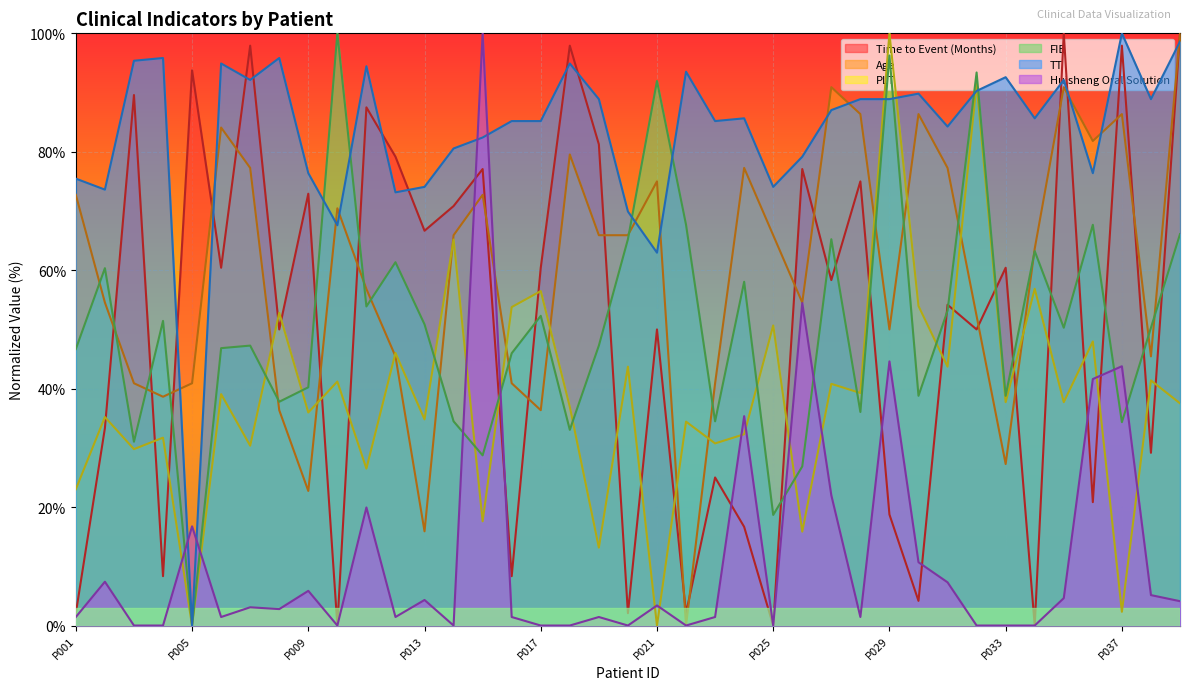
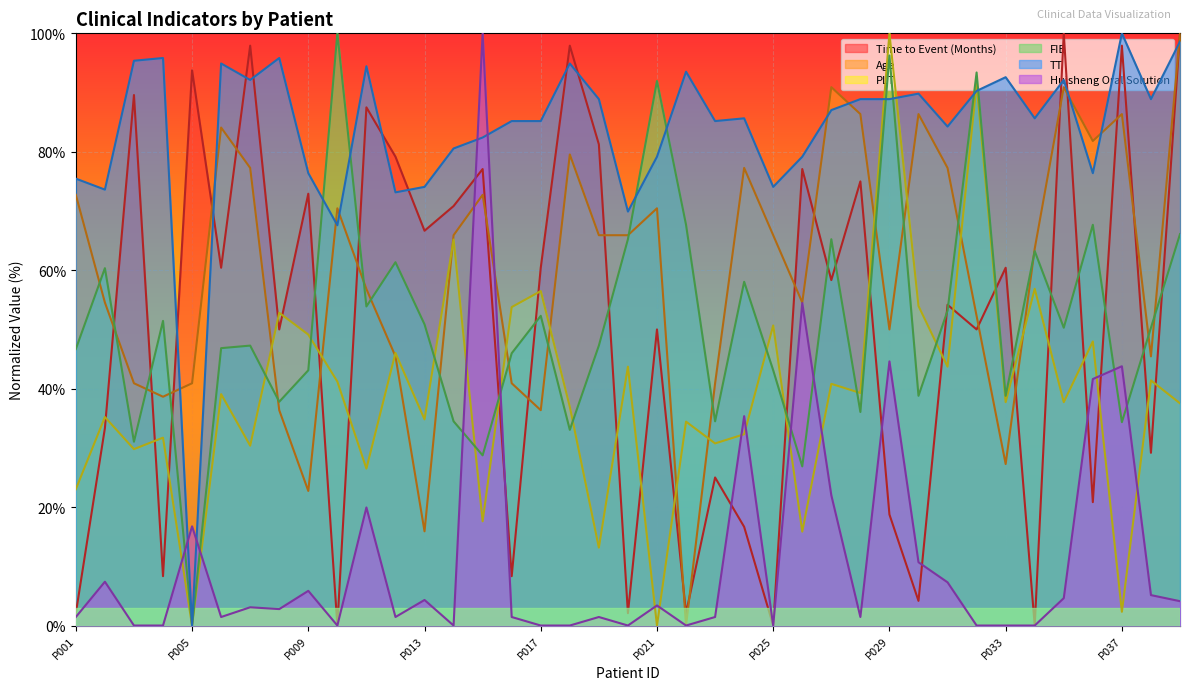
  {
    "Time to Event (Months)": {
      "P005": "94%",
      "P009": "73%",
      "P013": "67%",
      "P017": "60%",
      "P021": "50%",
      "P029": "19%",
      "P033": "60%"
    },
    "Age": {
      "P001": "73%",
      "P005": "41%",
      "P009": "23%",
      "P013": "16%",
      "P017": "36%",
-     "P021": "75%",
+     "P021": "70%",
      "P025": "66%",
      "P029": "50%",
      "P033": "27%",
      "P037": "86%"
    },
    "PLT": {
      "P001": "23%",
-     "P009": "36%",
+     "P009": "49%",
      "P013": "35%",
      "P017": "56%",
      "P025": "51%",
      "P029": "100%",
      "P033": "38%"
    },
    "FIB": {
      "P001": "47%",
-     "P009": "40%",
+     "P009": "43%",
      "P013": "51%",
      "P017": "52%",
      "P021": "92%",
-     "P025": "19%",
+     "P025": "43%",
      "P033": "39%",
      "P037": "34%"
    },
    "TT": {
      "P001": "75%",
      "P009": "76%",
      "P013": "74%",
      "P017": "85%",
-     "P021": "63%",
+     "P021": "79%",
      "P025": "74%",
      "P029": "89%",
      "P037": "100%"
    },
    "Huisheng Oral Solution": {
      "P005": "17%",
      "P009": "6%",
      "P013": "4%",
      "P021": "3%",
      "P029": "45%",
      "P037": "44%"
    }
  }
